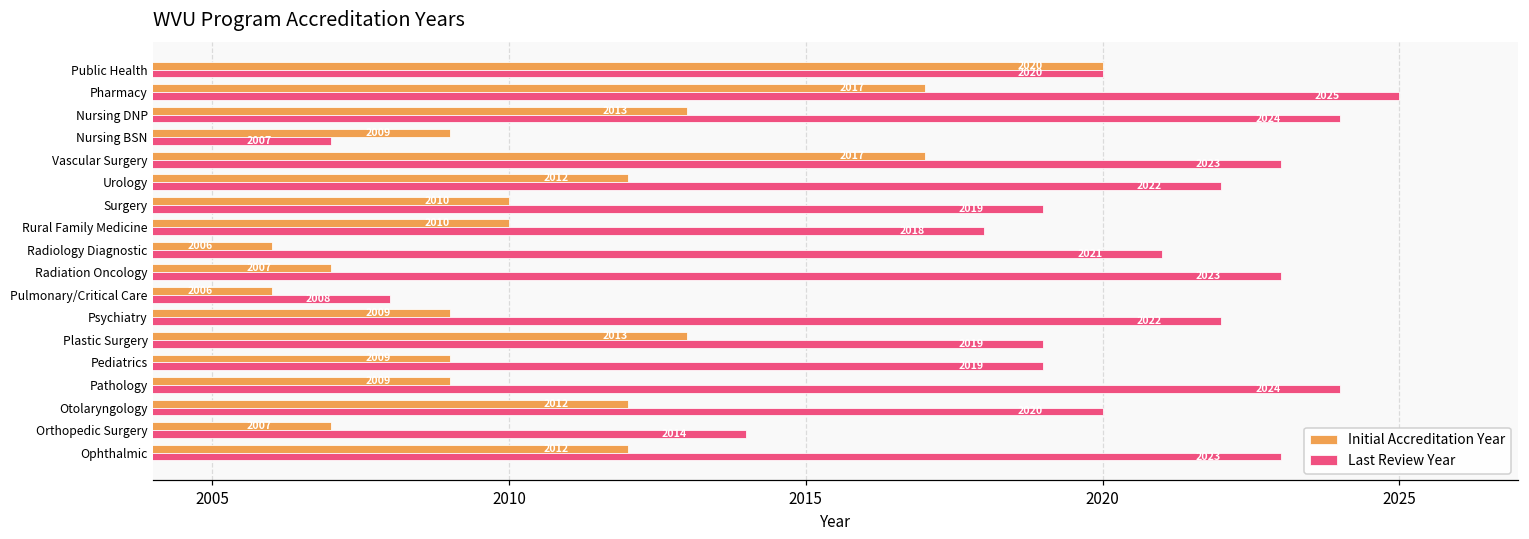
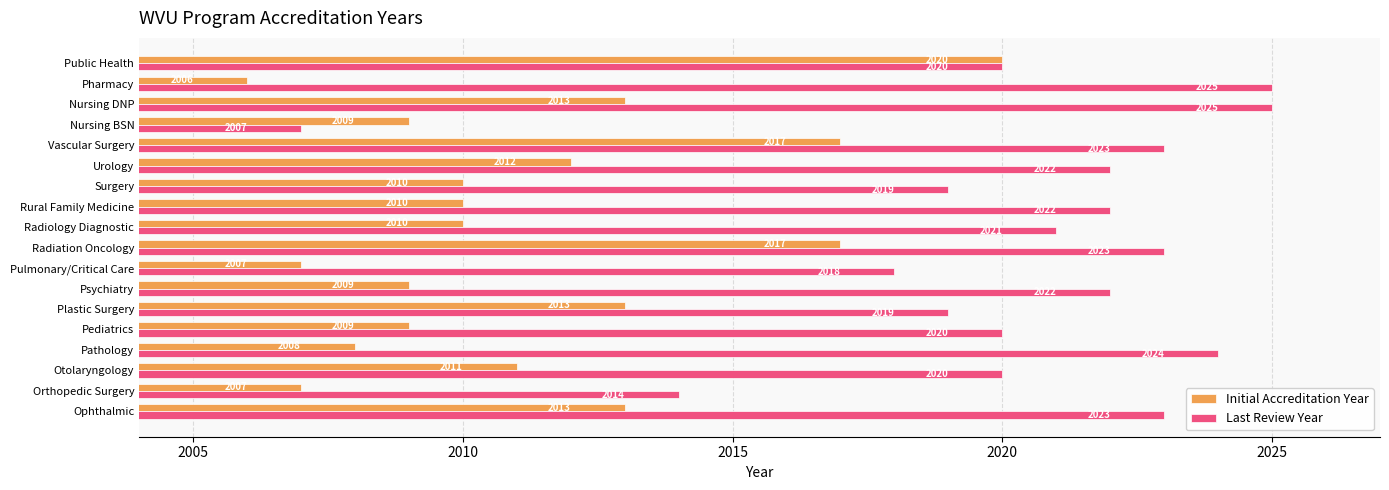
  {
    "Initial Accreditation Year": {
-     "Pharmacy": 2017,
+     "Pharmacy": 2006,
      "Nursing DNP": 2013,
      "Nursing BSN": 2009,
      "Vascular Surgery": 2017,
      "Urology": 2012,
      "Surgery": 2010,
      "Rural Family Medicine": 2010,
-     "Radiology Diagnostic": 2006,
-     "Radiation Oncology": 2007,
-     "Pulmonary/Critical Care": 2006,
+     "Radiology Diagnostic": 2010,
+     "Radiation Oncology": 2017,
+     "Pulmonary/Critical Care": 2007,
      "Psychiatry": 2009,
      "Plastic Surgery": 2013,
      "Pediatrics": 2009,
-     "Pathology": 2009,
-     "Otolaryngology": 2012,
+     "Pathology": 2008,
+     "Otolaryngology": 2011,
      "Orthopedic Surgery": 2007,
-     "Ophthalmic": 2012
+     "Ophthalmic": 2013
    },
    "Last Review Year": {
-     "Nursing DNP": 2024,
+     "Nursing DNP": 2025,
      "Nursing BSN": 2007,
-     "Rural Family Medicine": 2018,
-     "Pulmonary/Critical Care": 2008,
-     "Pediatrics": 2019,
+     "Rural Family Medicine": 2022,
+     "Pulmonary/Critical Care": 2018,
+     "Pediatrics": 2020,
      "Otolaryngology": 2020,
      "Ophthalmic": 2023
    }
  }
